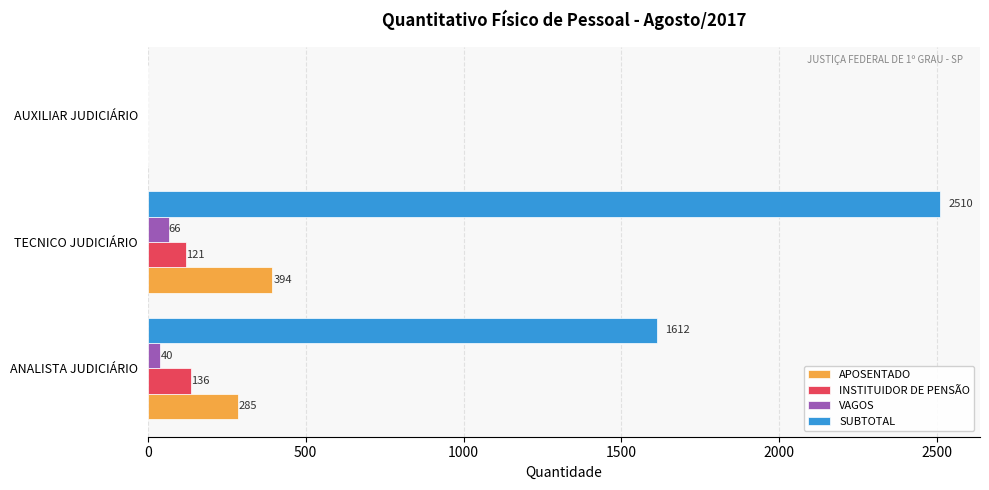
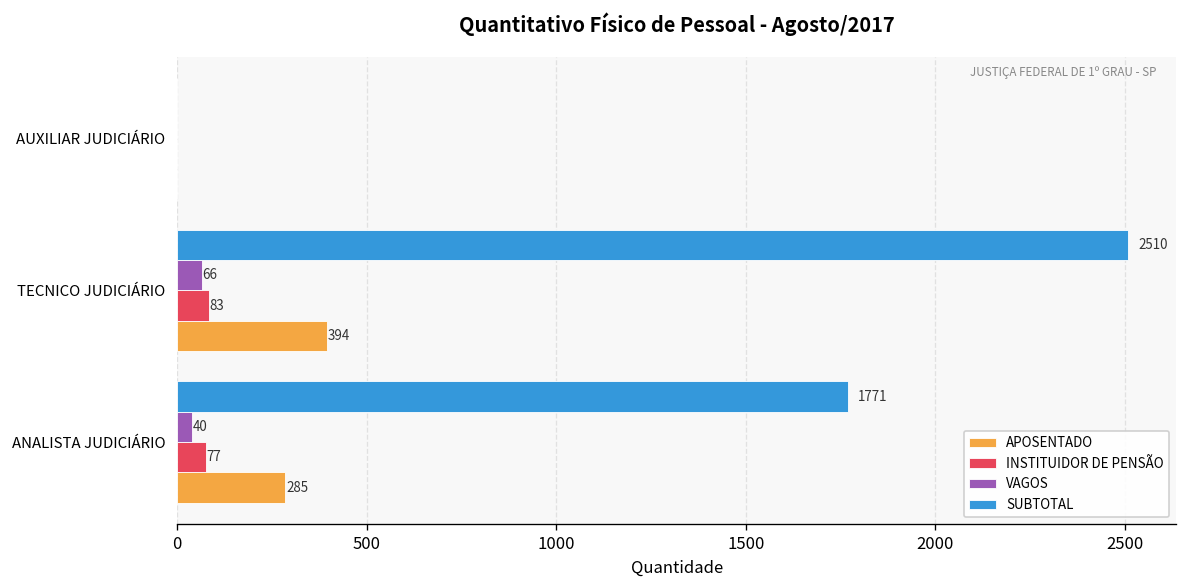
  {
    "APOSENTADO": {
      "TECNICO JUDICIÁRIO": 394,
      "ANALISTA JUDICIÁRIO": 285
    },
    "INSTITUIDOR DE PENSÃO": {
-     "TECNICO JUDICIÁRIO": 121,
-     "ANALISTA JUDICIÁRIO": 136
+     "TECNICO JUDICIÁRIO": 83,
+     "ANALISTA JUDICIÁRIO": 77
    },
    "VAGOS": {
      "TECNICO JUDICIÁRIO": 66,
      "ANALISTA JUDICIÁRIO": 40
    },
    "SUBTOTAL": {
      "TECNICO JUDICIÁRIO": 2510,
-     "ANALISTA JUDICIÁRIO": 1612
+     "ANALISTA JUDICIÁRIO": 1771
    }
  }
